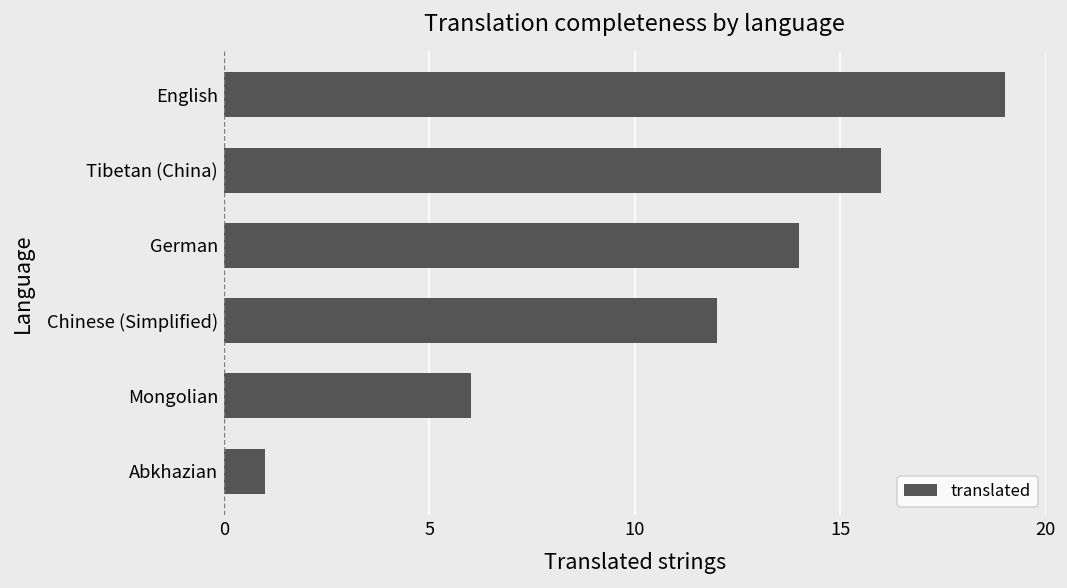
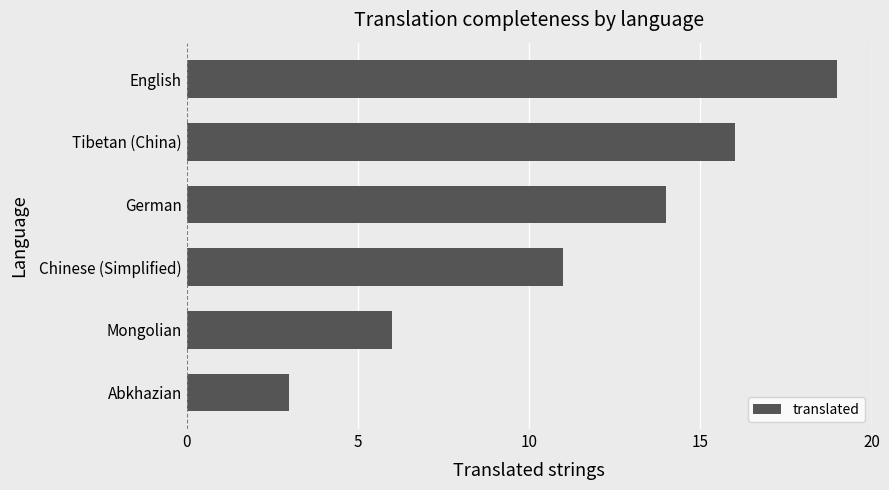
  {
    "English": 19,
    "Tibetan (China)": 16,
    "German": 14,
-   "Chinese (Simplified)": 12,
+   "Chinese (Simplified)": 11,
    "Mongolian": 6,
-   "Abkhazian": 1
+   "Abkhazian": 3
  }
